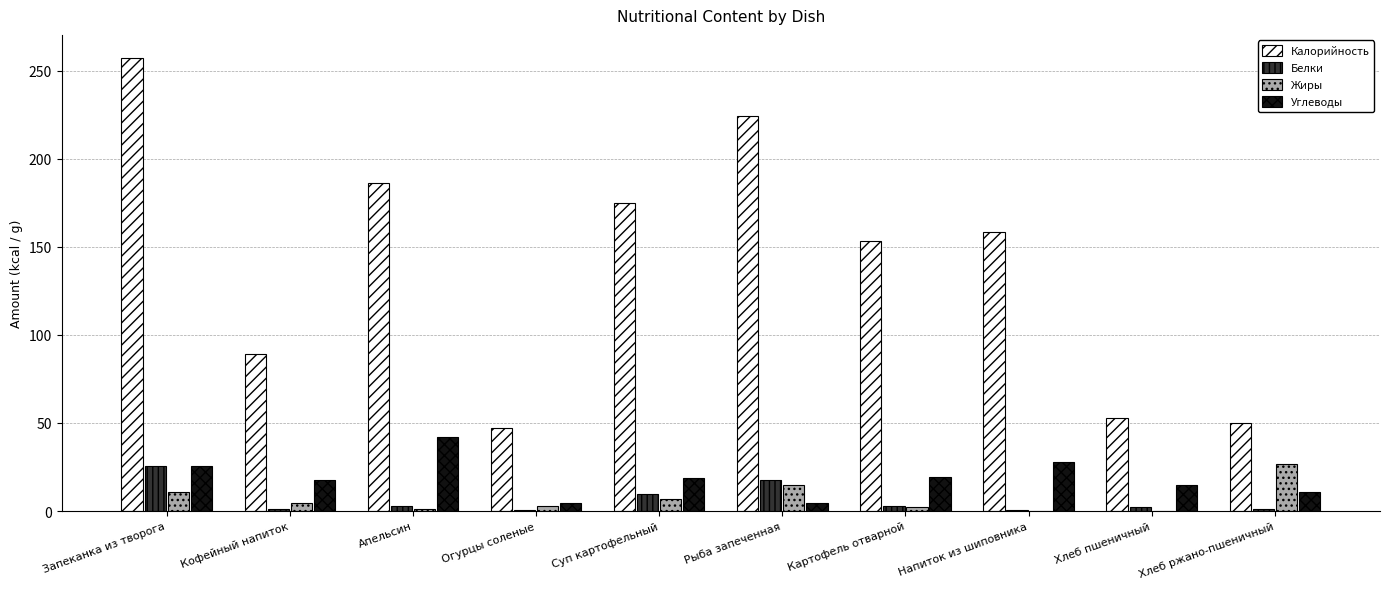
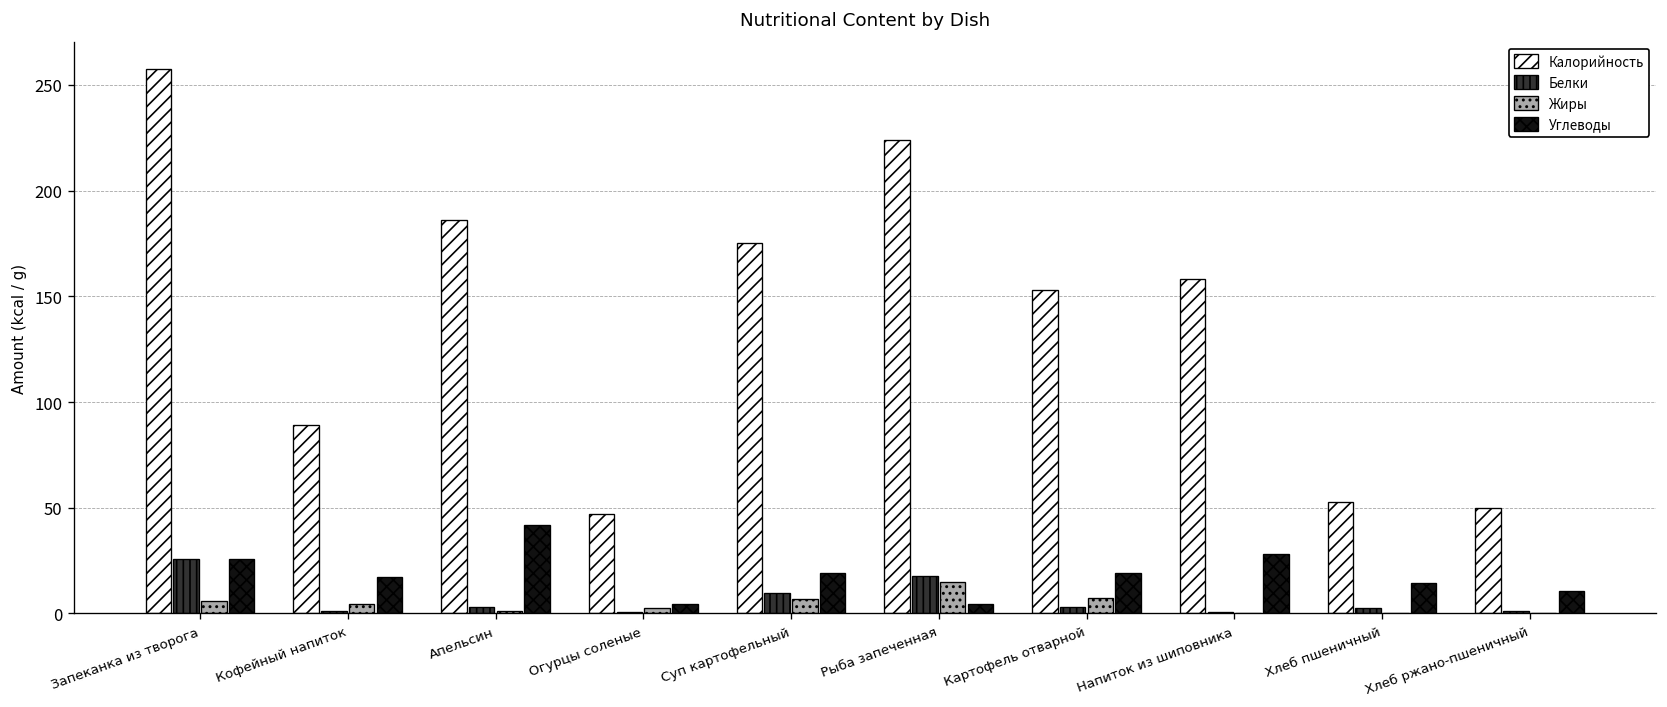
  {
    "Калорийность": {
      "Запеканка из творога": 257,
      "Кофейный напиток": 89,
      "Апельсин": 186,
      "Огурцы соленые": 47,
      "Суп картофельный": 175,
      "Рыба запеченная": 224,
      "Картофель отварной": 153,
      "Напиток из шиповника": 158,
      "Хлеб пшеничный": 53,
      "Хлеб ржано-пшеничный": 50
    },
    "Жиры": {
-     "Запеканка из творога": 11,
+     "Запеканка из творога": 6,
      "Кофейный напиток": 5,
      "Огурцы соленые": 3,
      "Суп картофельный": 7,
      "Рыба запеченная": 15,
-     "Картофель отварной": 3,
+     "Картофель отварной": 7,
      "Напиток из шиповника": 0,
-     "Хлеб ржано-пшеничный": 27
+     "Хлеб ржано-пшеничный": 0
    }
  }
